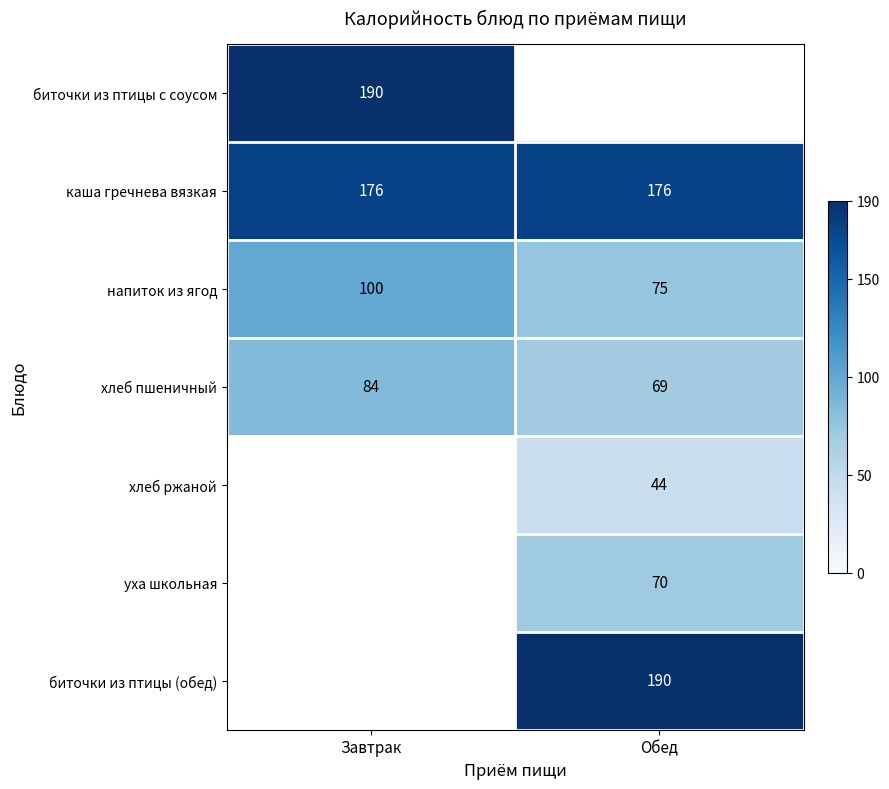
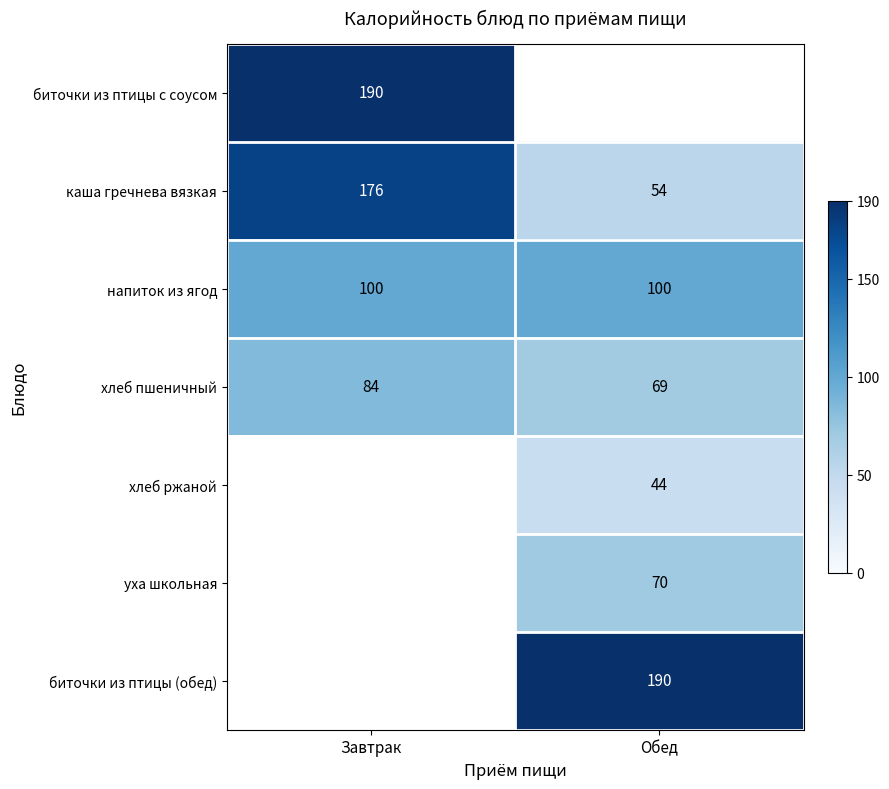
  {
    "биточки из птицы с соусом": {
      "Завтрак": 190
    },
    "каша гречнева вязкая": {
      "Завтрак": 176,
-     "Обед": 176
+     "Обед": 54
    },
    "напиток из ягод": {
      "Завтрак": 100,
-     "Обед": 75
+     "Обед": 100
    },
    "хлеб пшеничный": {
      "Завтрак": 84,
      "Обед": 69
    },
    "хлеб ржаной": {
      "Обед": 44
    },
    "уха школьная": {
      "Обед": 70
    },
    "биточки из птицы (обед)": {
      "Обед": 190
    }
  }
